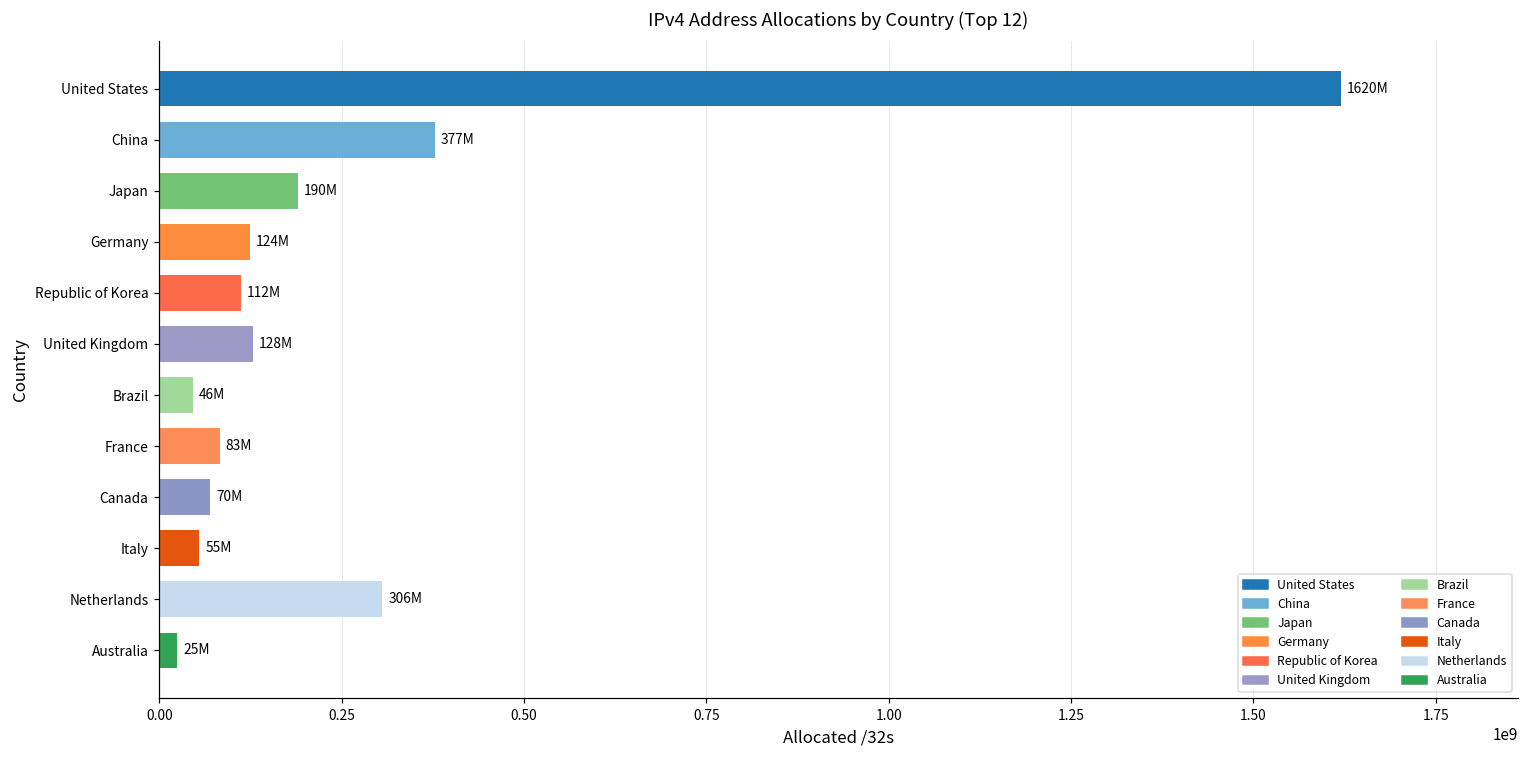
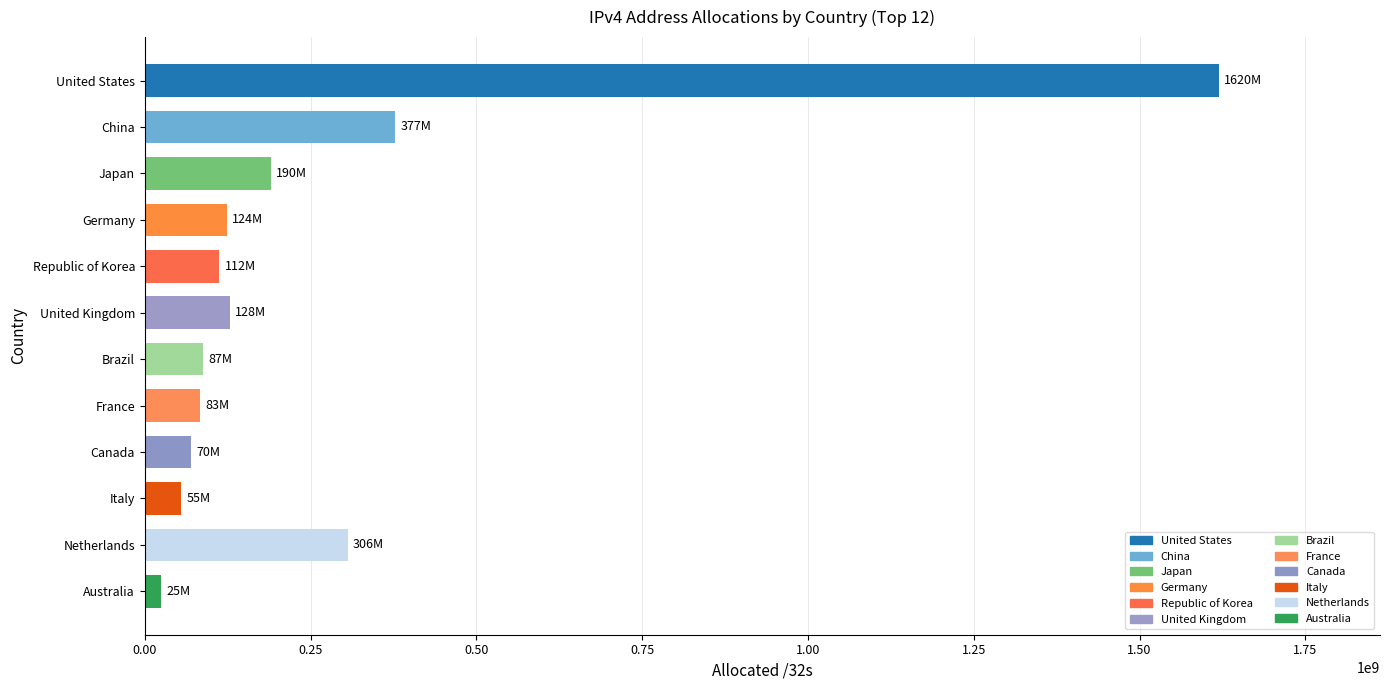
  {
    "United States": "1620M",
    "China": "377M",
    "Japan": "190M",
    "Germany": "124M",
    "Republic of Korea": "112M",
    "United Kingdom": "128M",
-   "Brazil": "46M",
+   "Brazil": "87M",
    "France": "83M",
    "Canada": "70M",
    "Italy": "55M",
    "Netherlands": "306M",
    "Australia": "25M"
  }
